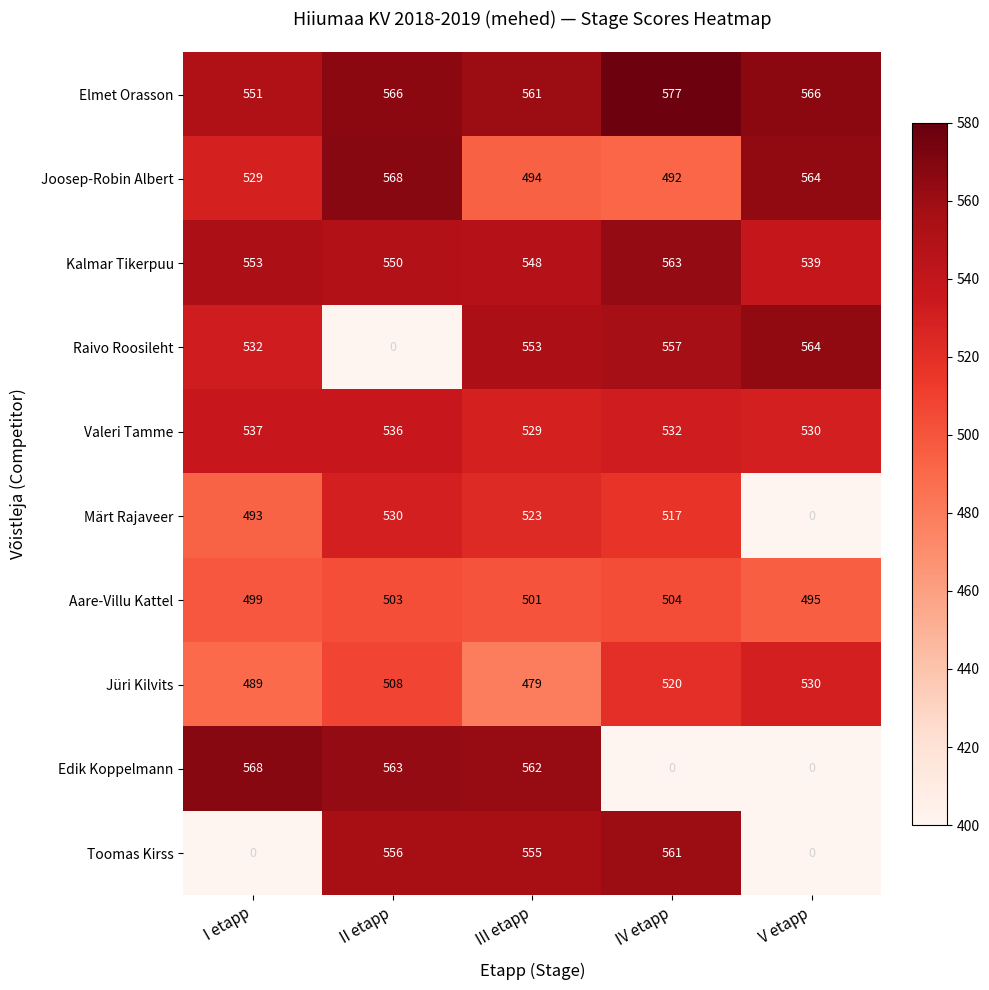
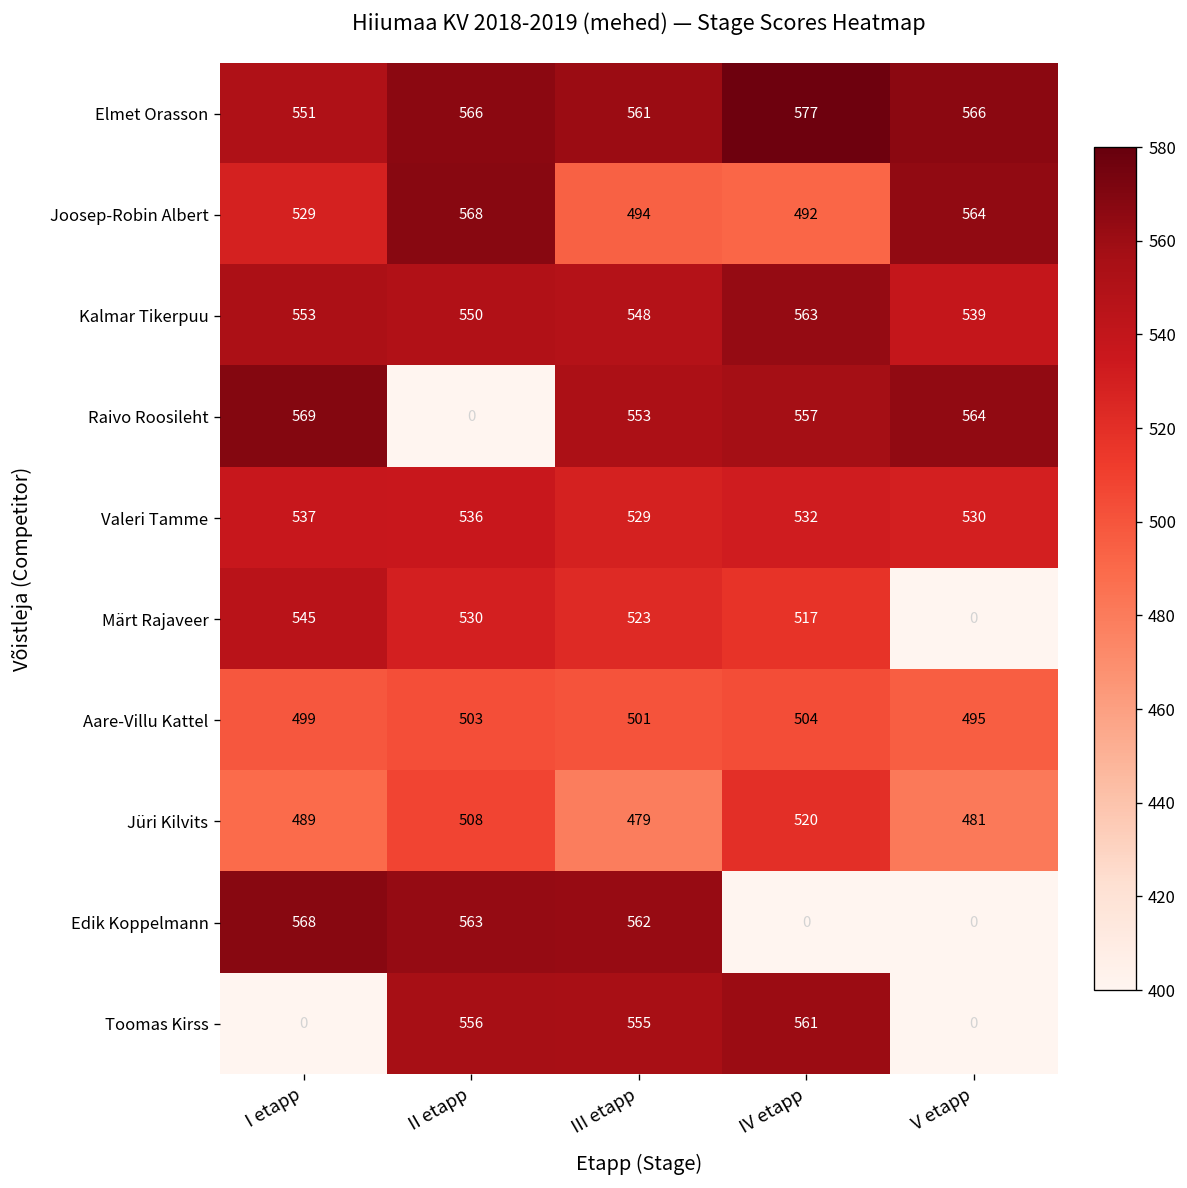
  {
    "Elmet Orasson": {
      "I etapp": 551,
      "II etapp": 566,
      "III etapp": 561,
      "IV etapp": 577,
      "V etapp": 566
    },
    "Joosep-Robin Albert": {
      "I etapp": 529,
      "II etapp": 568,
      "III etapp": 494,
      "IV etapp": 492,
      "V etapp": 564
    },
    "Kalmar Tikerpuu": {
      "I etapp": 553,
      "II etapp": 550,
      "III etapp": 548,
      "IV etapp": 563,
      "V etapp": 539
    },
    "Raivo Roosileht": {
-     "I etapp": 532,
+     "I etapp": 569,
      "III etapp": 553,
      "IV etapp": 557,
      "V etapp": 564
    },
    "Valeri Tamme": {
      "I etapp": 537,
      "II etapp": 536,
      "III etapp": 529,
      "IV etapp": 532,
      "V etapp": 530
    },
    "Märt Rajaveer": {
-     "I etapp": 493,
+     "I etapp": 545,
      "II etapp": 530,
      "III etapp": 523,
      "IV etapp": 517
    },
    "Aare-Villu Kattel": {
      "I etapp": 499,
      "II etapp": 503,
      "III etapp": 501,
      "IV etapp": 504,
      "V etapp": 495
    },
    "Jüri Kilvits": {
      "I etapp": 489,
      "II etapp": 508,
      "III etapp": 479,
      "IV etapp": 520,
-     "V etapp": 530
+     "V etapp": 481
    },
    "Edik Koppelmann": {
      "I etapp": 568,
      "II etapp": 563,
      "III etapp": 562
    },
    "Toomas Kirss": {
      "II etapp": 556,
      "III etapp": 555,
      "IV etapp": 561
    }
  }
